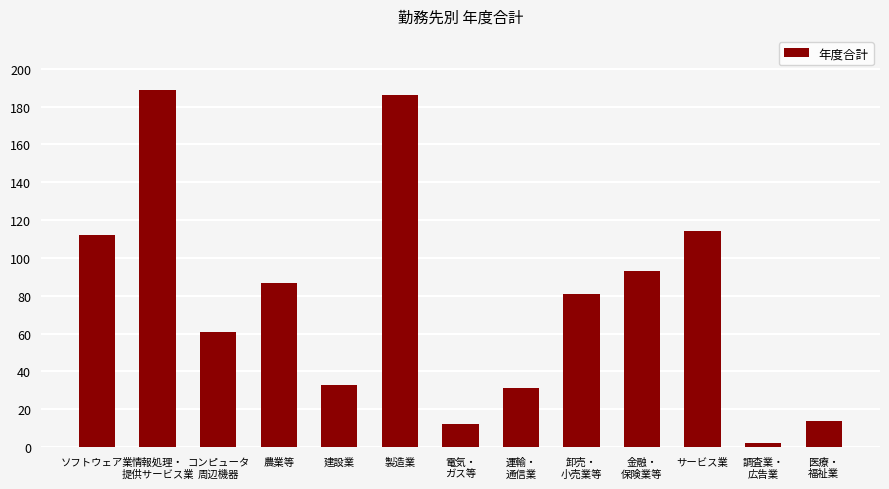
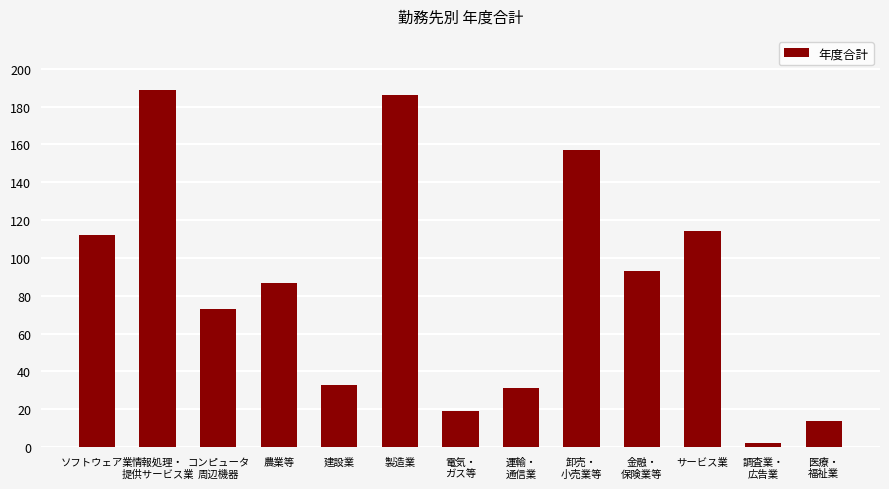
  {
    "情報処理・ 提供サービス業": 189,
-   "コンピュータ 周辺機器": 61,
+   "コンピュータ 周辺機器": 73,
    "農業等": 87,
    "建設業": 33,
    "製造業": 186,
-   "電気・ ガス等": 12,
+   "電気・ ガス等": 19,
    "運輸・ 通信業": 31,
-   "卸売・ 小売業等": 81,
+   "卸売・ 小売業等": 157,
    "金融・ 保険業等": 93,
    "サービス業": 114,
    "調査業・ 広告業": 2,
    "医療・ 福祉業": 14
  }
